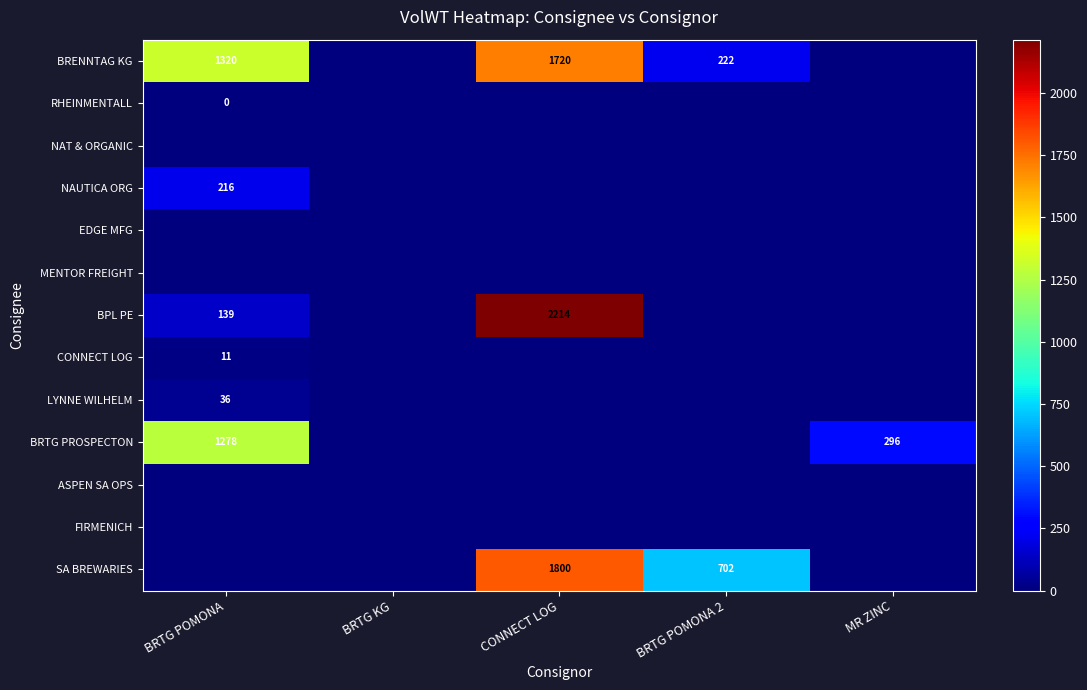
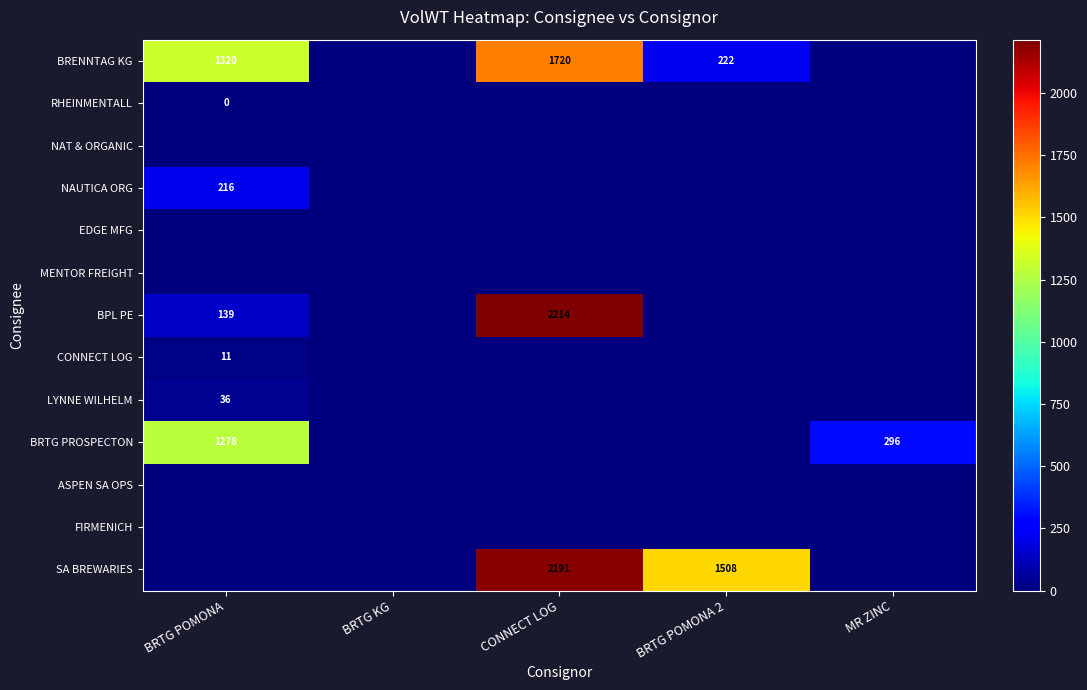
  {
    "BRENNTAG KG": {
      "BRTG POMONA": 1320,
      "CONNECT LOG": 1720,
      "BRTG POMONA 2": 222
    },
    "RHEINMENTALL": {
      "BRTG POMONA": 0
    },
    "NAUTICA ORG": {
      "BRTG POMONA": 216
    },
    "BPL PE": {
      "BRTG POMONA": 139,
      "CONNECT LOG": 2214
    },
    "CONNECT LOG": {
      "BRTG POMONA": 11
    },
    "LYNNE WILHELM": {
      "BRTG POMONA": 36
    },
    "BRTG PROSPECTON": {
      "BRTG POMONA": 1278,
      "MR ZINC": 296
    },
    "SA BREWARIES": {
-     "CONNECT LOG": 1800,
-     "BRTG POMONA 2": 702
+     "CONNECT LOG": 2191,
+     "BRTG POMONA 2": 1508
    }
  }
